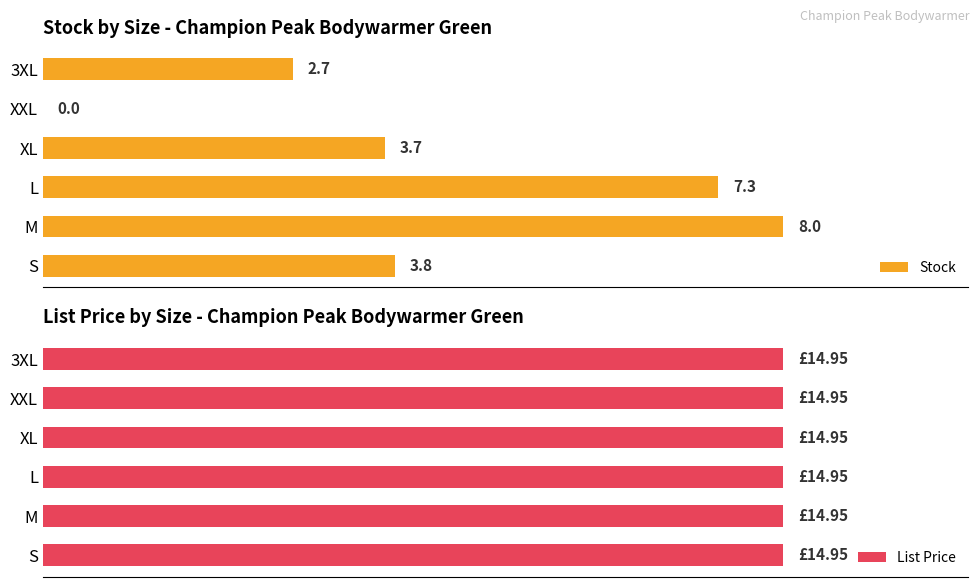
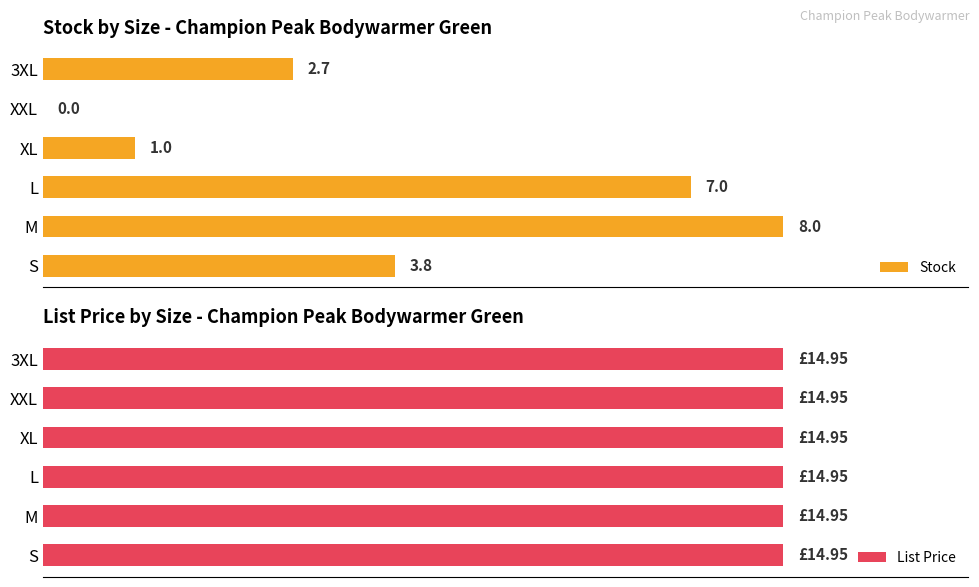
  {
    "Stock by Size - Champion Peak Bodywarmer Green": {
      "3XL": "2.7",
      "XXL": "0.0",
-     "XL": "3.7",
-     "L": "7.3",
+     "XL": "1.0",
+     "L": "7.0",
      "M": "8.0",
      "S": "3.8"
    },
    "List Price by Size - Champion Peak Bodywarmer Green": {
      "3XL": "£14.95",
      "XXL": "£14.95",
      "XL": "£14.95",
      "L": "£14.95",
      "M": "£14.95",
      "S": "£14.95"
    }
  }
